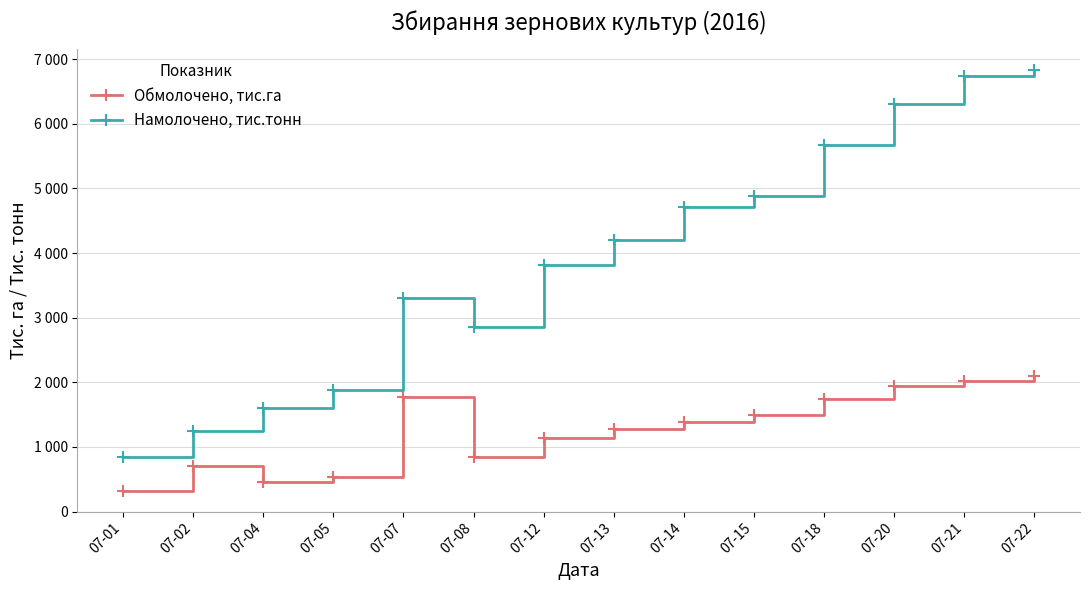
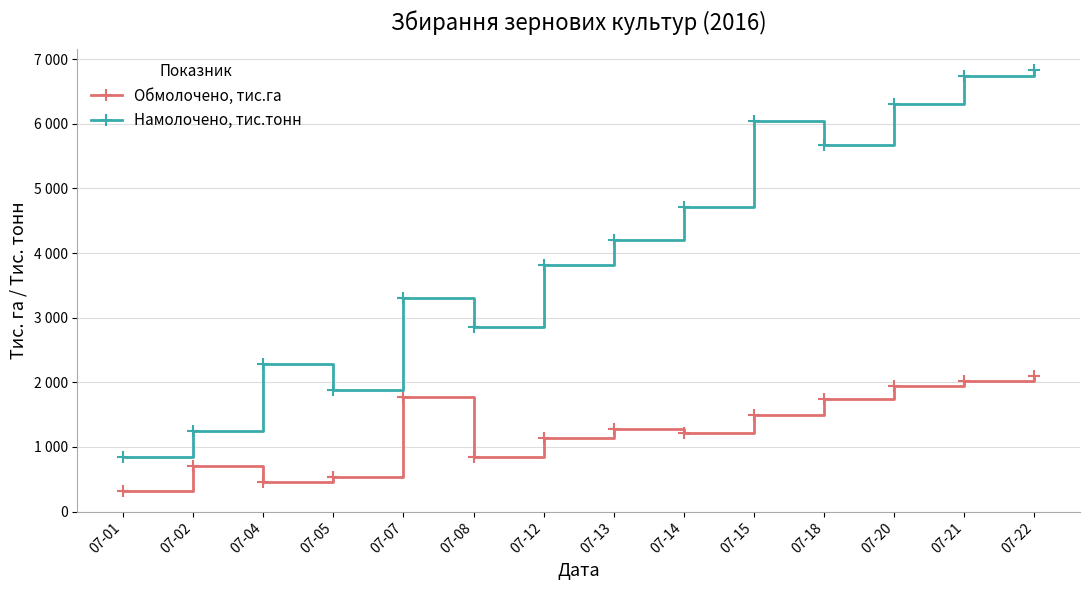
  {
    "Обмолочено, тис.га": {
      "07-01": 300,
      "07-02": 700,
      "07-04": 500,
      "07-05": 500,
      "07-07": 1800,
      "07-08": 800,
      "07-12": 1100,
      "07-13": 1300,
-     "07-14": 1400,
+     "07-14": 1200,
      "07-15": 1500,
      "07-18": 1700,
      "07-20": 1900,
      "07-21": 2000,
      "07-22": 2100
    },
    "Намолочено, тис.тонн": {
      "07-01": 800,
      "07-02": 1300,
-     "07-04": 1600,
+     "07-04": 2300,
      "07-05": 1900,
      "07-07": 3300,
      "07-08": 2900,
      "07-12": 3800,
      "07-13": 4200,
      "07-14": 4700,
-     "07-15": 4900,
+     "07-15": 6000,
      "07-18": 5700,
      "07-20": 6300,
      "07-21": 6700,
      "07-22": 6800
    }
  }
